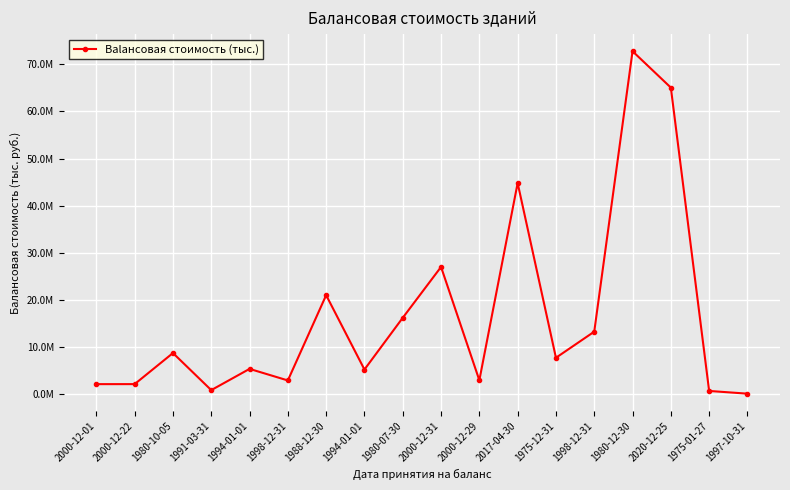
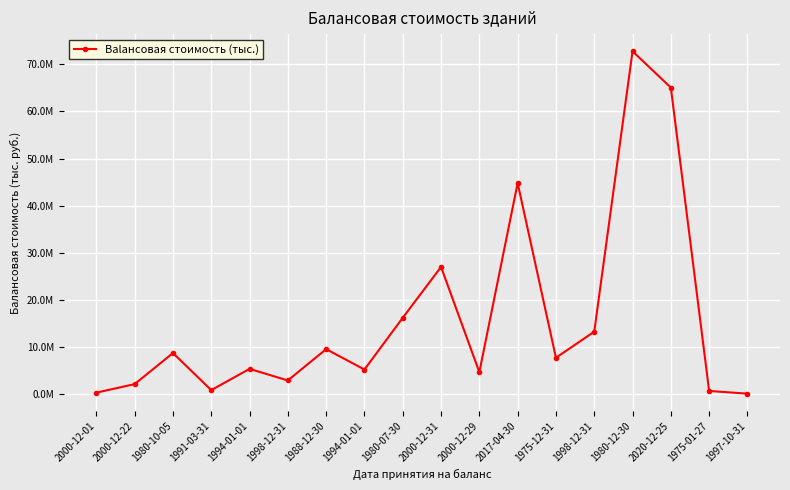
  {
-   "2000-12-01": 2000000,
+   "2000-12-01": 0,
    "2000-12-22": 2000000,
    "1980-10-05": 9000000,
    "1991-03-31": 1000000,
-   "1988-12-30": 21000000,
+   "1988-12-30": 9000000,
    "1980-07-30": 16000000,
    "2000-12-31": 27000000,
-   "2000-12-29": 3000000,
+   "2000-12-29": 5000000,
    "2017-04-30": 45000000,
    "1975-12-31": 8000000,
    "1980-12-30": 73000000,
    "2020-12-25": 65000000,
    "1975-01-27": 1000000,
    "1997-10-31": 0
  }
